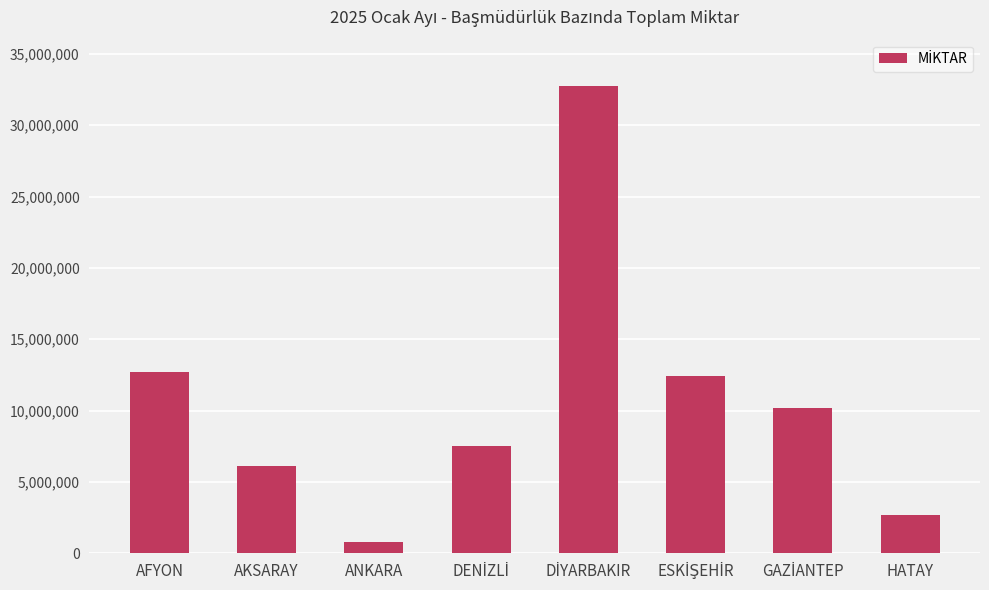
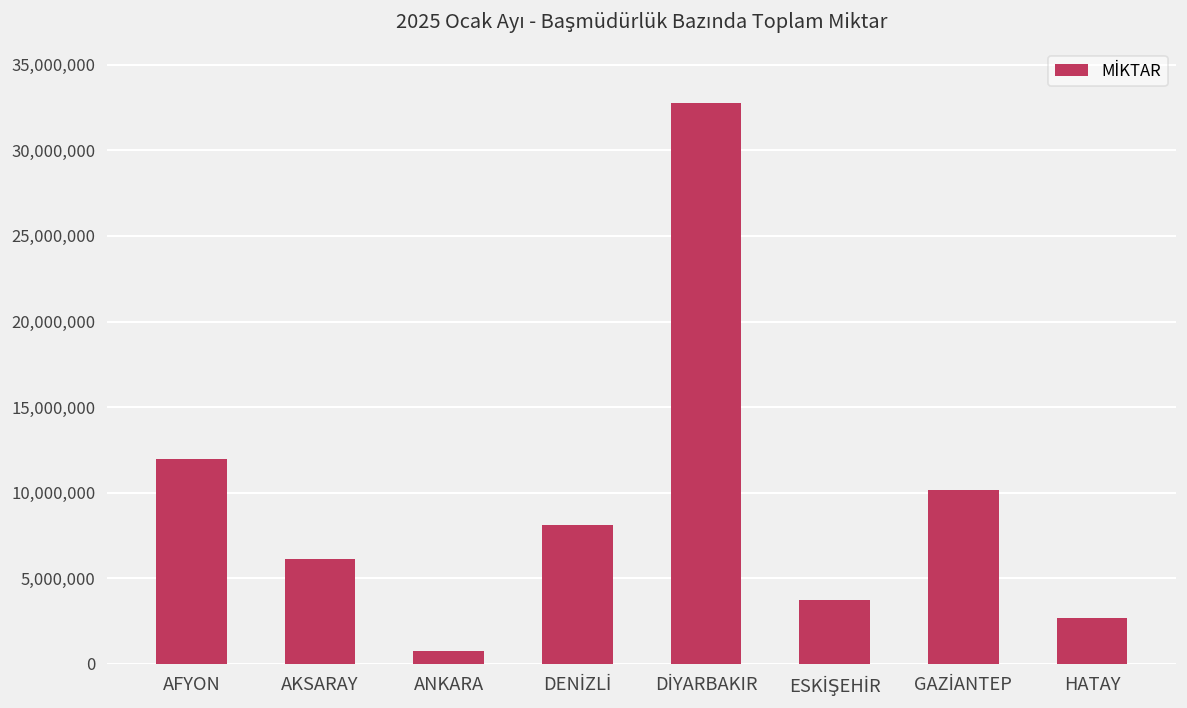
  {
-   "AFYON": "12,700,000",
+   "AFYON": "11,900,000",
    "AKSARAY": "6,100,000",
    "ANKARA": "800,000",
-   "DENİZLİ": "7,500,000",
+   "DENİZLİ": "8,100,000",
    "DİYARBAKIR": "32,800,000",
-   "ESKİŞEHİR": "12,400,000",
+   "ESKİŞEHİR": "3,800,000",
    "GAZİANTEP": "10,200,000",
    "HATAY": "2,700,000"
  }
